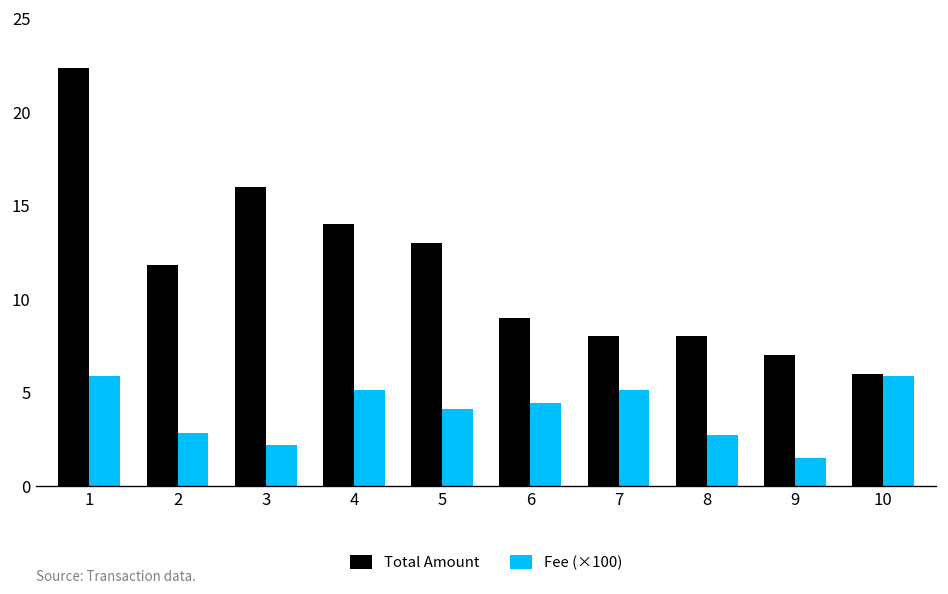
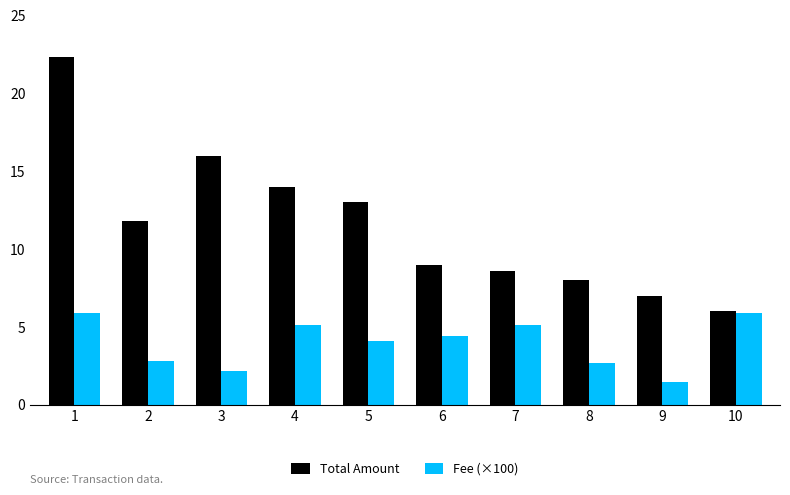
  {
    "Total Amount": {
      "1": 22.4,
      "2": 11.8,
      "3": 16.0,
      "4": 14.0,
      "5": 13.0,
      "6": 9.0,
-     "7": 8.0,
+     "7": 8.6,
      "8": 8.0,
      "9": 7.0,
      "10": 6.0
    },
    "Fee (×100)": {
      "1": 5.9,
      "2": 2.8,
      "3": 2.2,
      "4": 5.1,
      "5": 4.1,
      "6": 4.4,
      "7": 5.1,
      "8": 2.7,
      "9": 1.5,
      "10": 5.9
    }
  }
